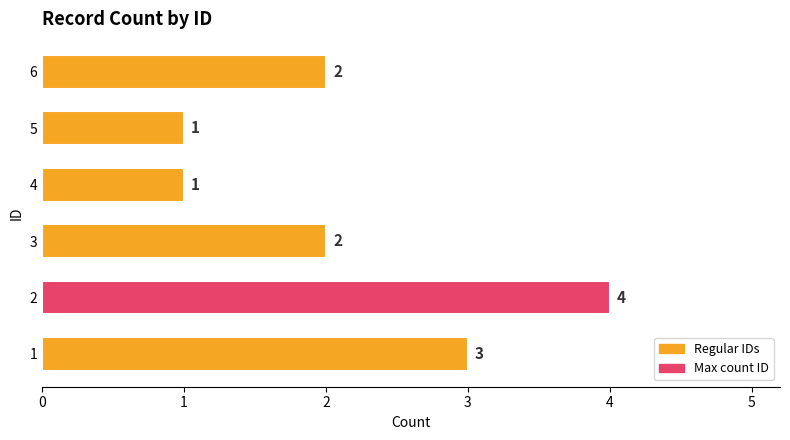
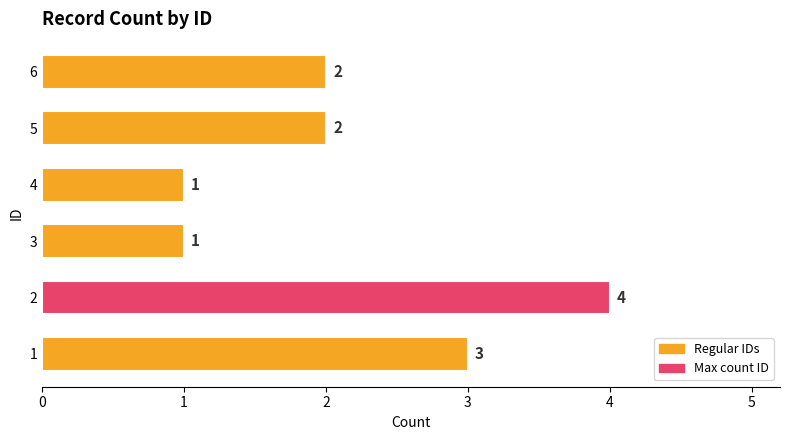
  {
    "6": 2,
-   "5": 1,
+   "5": 2,
    "4": 1,
-   "3": 2,
+   "3": 1,
    "2": 4,
    "1": 3
  }
